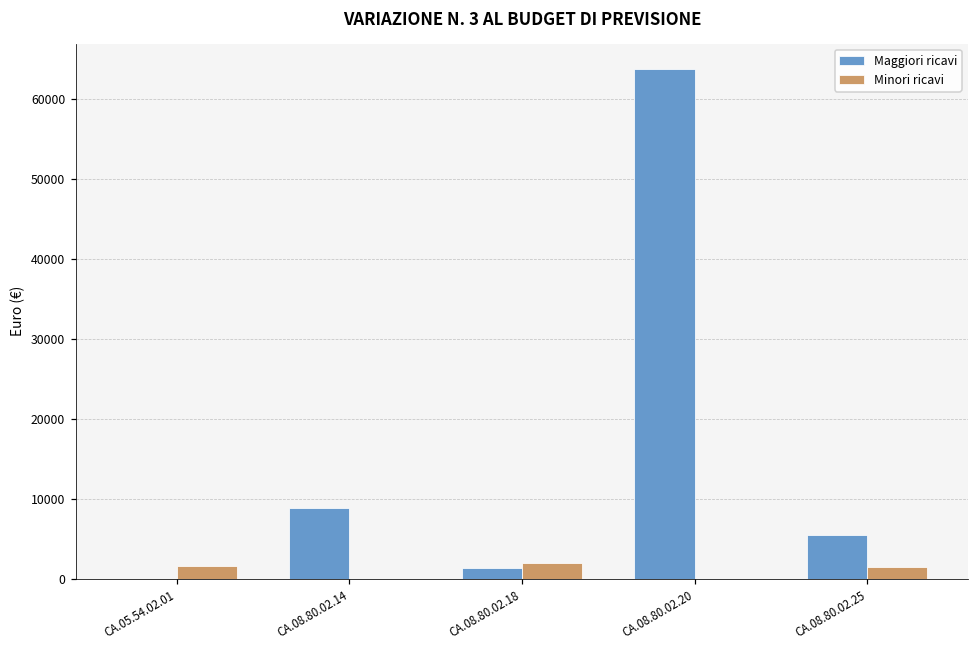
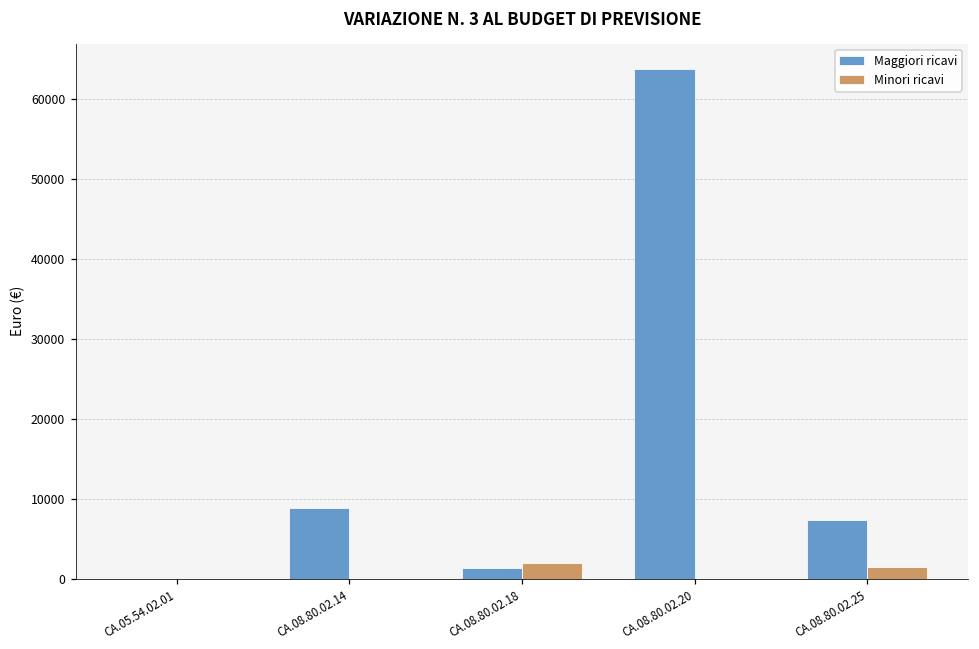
  {
    "Maggiori ricavi": {
      "CA.08.80.02.14": 9000,
      "CA.08.80.02.18": 1000,
      "CA.08.80.02.20": 64000,
-     "CA.08.80.02.25": 6000
+     "CA.08.80.02.25": 7000
    },
    "Minori ricavi": {
-     "CA.05.54.02.01": 2000,
+     "CA.05.54.02.01": 0,
      "CA.08.80.02.14": 0,
      "CA.08.80.02.18": 2000,
      "CA.08.80.02.20": 0,
      "CA.08.80.02.25": 1000
    }
  }
